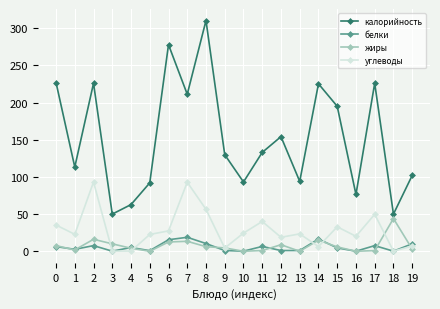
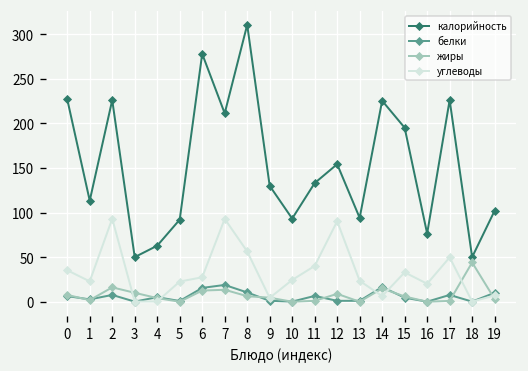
  {
    "калорийность": {
      "0": 230,
      "1": 110,
      "2": 230,
      "3": 50,
      "4": 60,
      "5": 90,
      "6": 280,
      "7": 210,
      "8": 310,
      "9": 130,
      "10": 90,
      "11": 130,
      "12": 150,
      "13": 90,
      "14": 230,
      "15": 200,
      "16": 80,
      "17": 230,
      "18": 50,
      "19": 100
    },
    "белки": {
      "2": 10,
      "7": 20,
      "8": 10,
      "11": 10,
      "12": 0,
      "17": 10
    },
    "жиры": {
      "2": 20,
      "3": 10,
      "7": 10,
      "8": 10,
      "11": 0,
      "12": 10,
      "17": 0,
      "18": 40,
      "19": 0
    },
    "углеводы": {
      "0": 40,
      "1": 20,
      "2": 90,
      "4": 0,
      "5": 20,
      "6": 30,
      "7": 90,
      "8": 60,
      "10": 20,
      "11": 40,
-     "12": 20,
+     "12": 90,
      "13": 20,
      "14": 10,
      "15": 30,
      "16": 20,
      "17": 50
    }
  }
